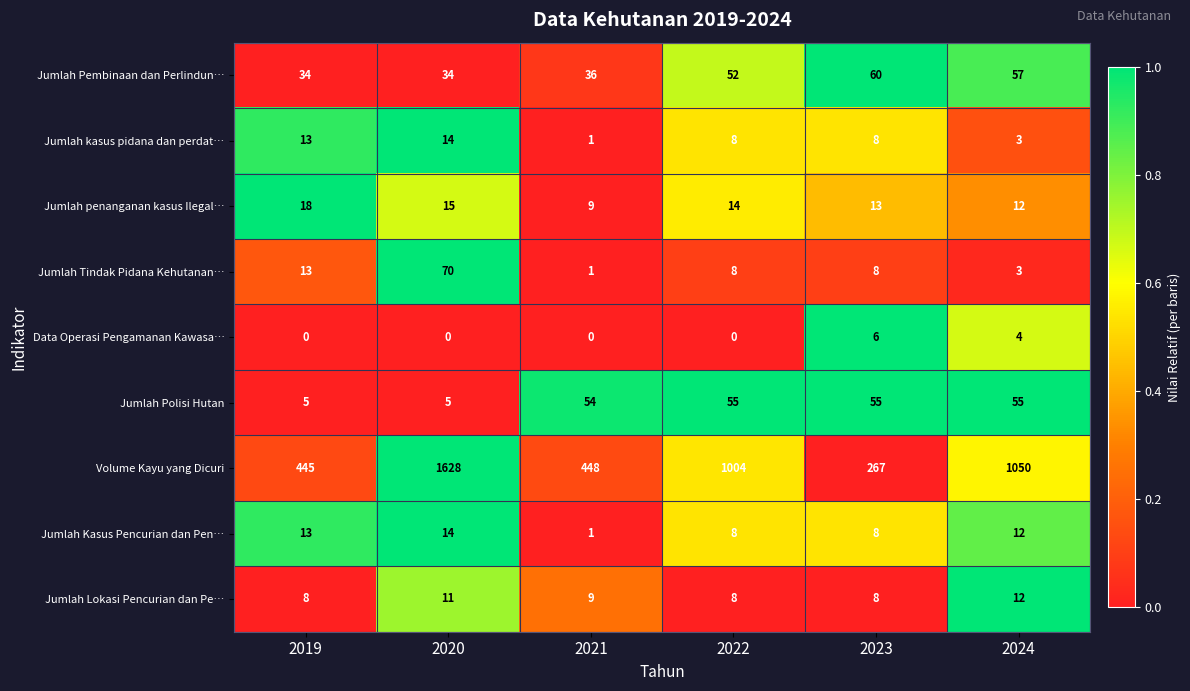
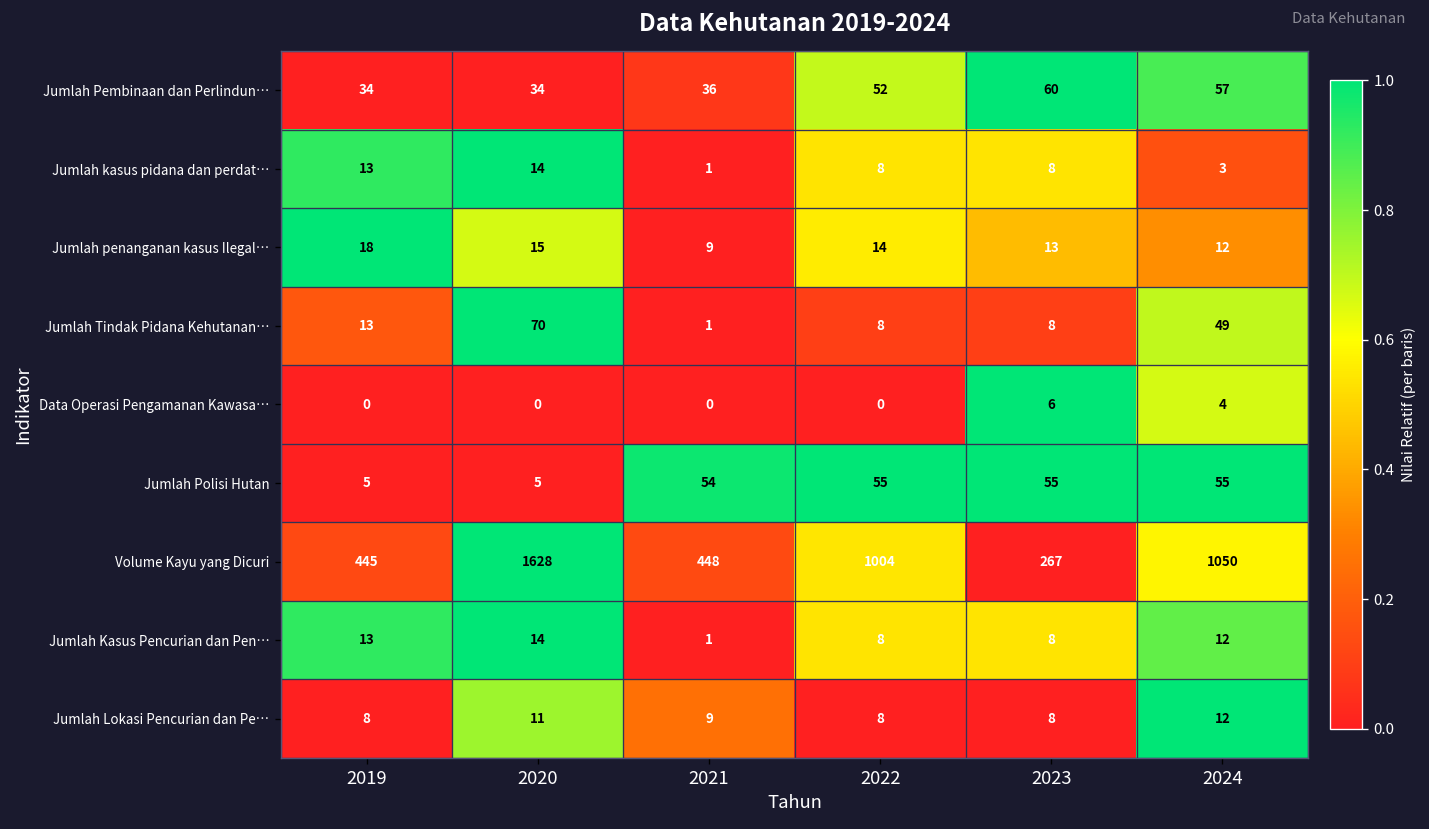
  {
    "Jumlah Pembinaan dan Perlindun…": {
      "2019": 34,
      "2020": 34,
      "2021": 36,
      "2022": 52,
      "2023": 60,
      "2024": 57
    },
    "Jumlah kasus pidana dan perdat…": {
      "2019": 13,
      "2020": 14,
      "2021": 1,
      "2022": 8,
      "2023": 8,
      "2024": 3
    },
    "Jumlah penanganan kasus Ilegal…": {
      "2019": 18,
      "2020": 15,
      "2021": 9,
      "2022": 14,
      "2023": 13,
      "2024": 12
    },
    "Jumlah Tindak Pidana Kehutanan…": {
      "2019": 13,
      "2020": 70,
      "2021": 1,
      "2022": 8,
      "2023": 8,
-     "2024": 3
+     "2024": 49
    },
    "Data Operasi Pengamanan Kawasa…": {
      "2019": 0,
      "2020": 0,
      "2021": 0,
      "2022": 0,
      "2023": 6,
      "2024": 4
    },
    "Jumlah Polisi Hutan": {
      "2019": 5,
      "2020": 5,
      "2021": 54,
      "2022": 55,
      "2023": 55,
      "2024": 55
    },
    "Volume Kayu yang Dicuri": {
      "2019": 445,
      "2020": 1628,
      "2021": 448,
      "2022": 1004,
      "2023": 267,
      "2024": 1050
    },
    "Jumlah Kasus Pencurian dan Pen…": {
      "2019": 13,
      "2020": 14,
      "2021": 1,
      "2022": 8,
      "2023": 8,
      "2024": 12
    },
    "Jumlah Lokasi Pencurian dan Pe…": {
      "2019": 8,
      "2020": 11,
      "2021": 9,
      "2022": 8,
      "2023": 8,
      "2024": 12
    }
  }
